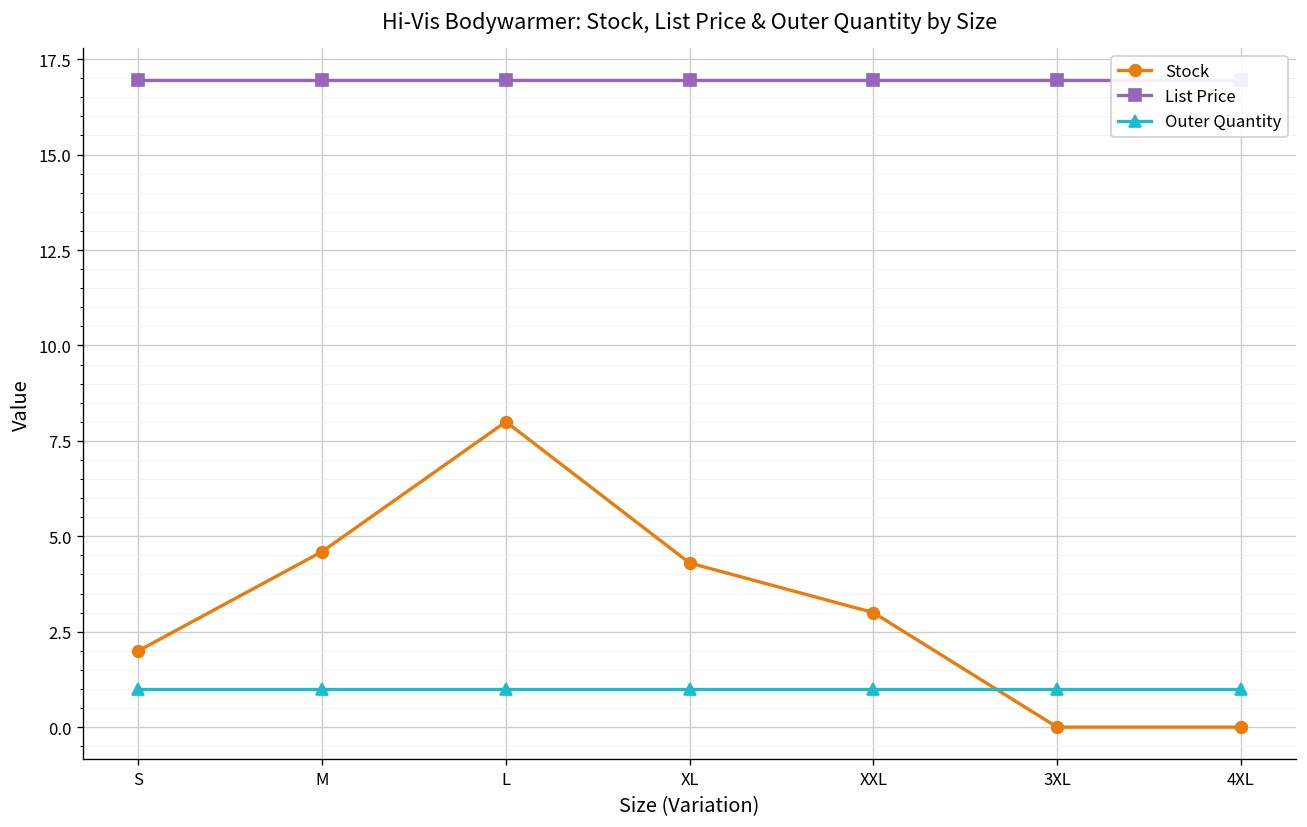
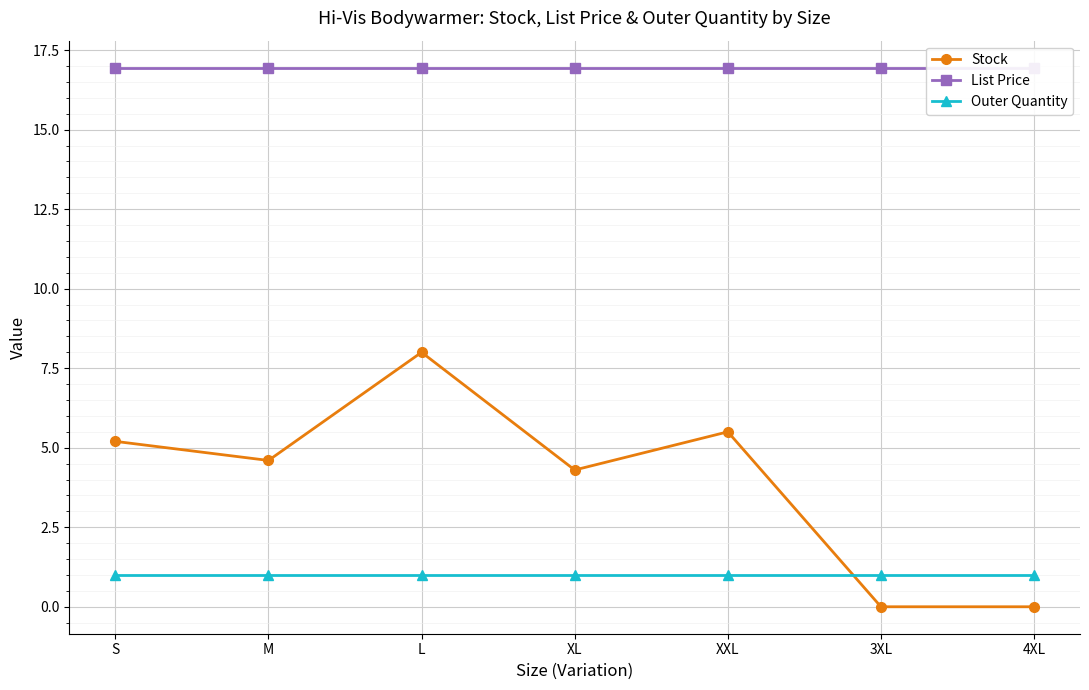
  {
    "Stock": {
-     "S": 2.0,
+     "S": 5.2,
      "M": 4.6,
      "L": 8.0,
      "XL": 4.3,
-     "XXL": 3.0,
+     "XXL": 5.5,
      "3XL": 0.0,
      "4XL": 0.0
    },
    "List Price": {
      "S": 17.0,
      "M": 17.0,
      "L": 17.0,
      "XL": 17.0,
      "XXL": 17.0,
      "3XL": 17.0
    },
    "Outer Quantity": {
      "S": 1.0,
      "M": 1.0,
      "L": 1.0,
      "XL": 1.0,
      "XXL": 1.0,
      "3XL": 1.0,
      "4XL": 1.0
    }
  }
